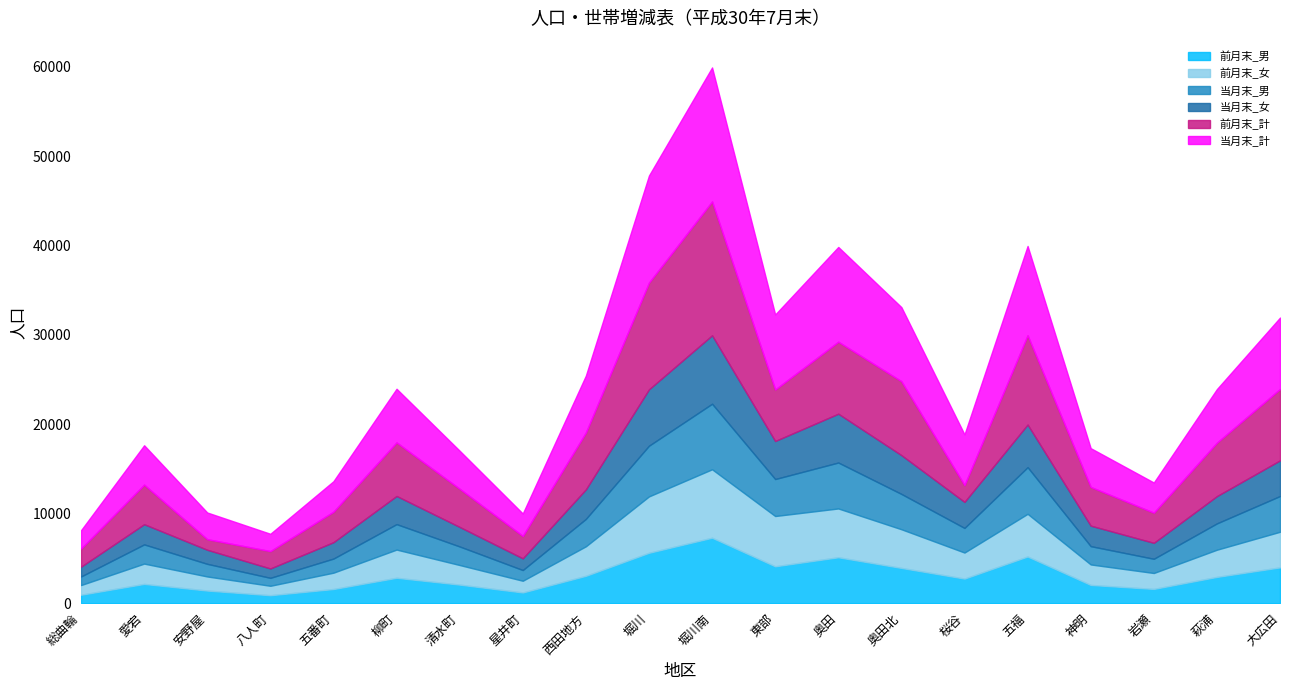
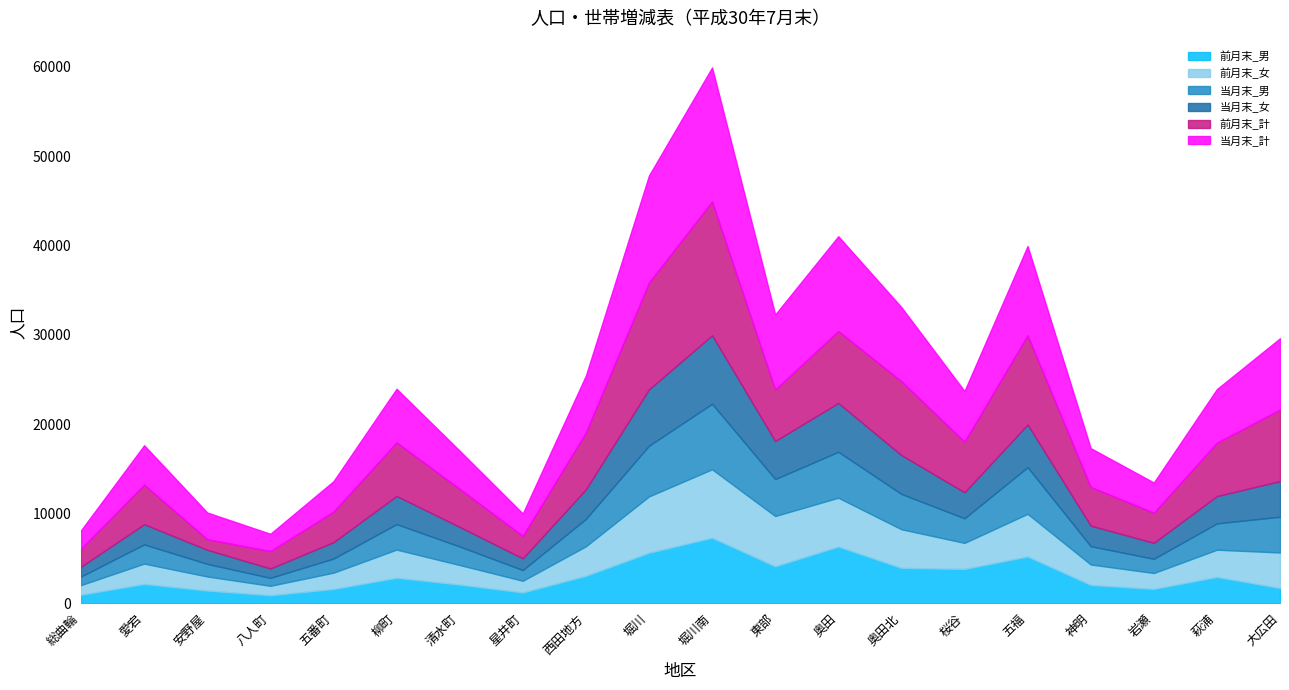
  {
    "前月末_男": {
      "総曲輪": 1000,
      "愛宕": 2000,
      "安野屋": 1000,
      "八人町": 1000,
      "五番町": 2000,
      "柳町": 3000,
      "清水町": 2000,
      "星井町": 1000,
      "西田地方": 3000,
      "堀川": 6000,
      "堀川南": 7000,
      "東部": 4000,
-     "奥田": 5000,
+     "奥田": 6000,
      "奥田北": 4000,
-     "桜谷": 3000,
+     "桜谷": 4000,
      "五福": 5000,
      "神明": 2000,
      "岩瀬": 2000,
      "萩浦": 3000,
-     "大広田": 4000
+     "大広田": 2000
    },
    "前月末_女": {
      "総曲輪": 1000,
      "愛宕": 2000,
      "安野屋": 2000,
      "八人町": 1000,
      "五番町": 2000,
      "柳町": 3000,
      "清水町": 2000,
      "星井町": 1000,
      "西田地方": 3000,
      "堀川": 6000,
      "堀川南": 8000,
      "東部": 6000,
      "奥田": 5000,
      "奥田北": 4000,
      "桜谷": 3000,
      "五福": 5000,
      "神明": 2000,
      "岩瀬": 2000,
      "萩浦": 3000,
      "大広田": 4000
    },
    "前月末_計": {
      "総曲輪": 2000,
      "愛宕": 4000,
      "安野屋": 1000,
      "八人町": 2000,
      "五番町": 3000,
      "柳町": 6000,
      "清水町": 4000,
      "星井町": 3000,
      "西田地方": 6000,
      "堀川": 12000,
      "堀川南": 15000,
      "東部": 6000,
      "奥田": 8000,
      "奥田北": 8000,
-     "桜谷": 2000,
+     "桜谷": 6000,
      "五福": 10000,
      "神明": 4000,
      "岩瀬": 3000,
      "萩浦": 6000,
      "大広田": 8000
    },
    "当月末_計": {
      "総曲輪": 2000,
      "愛宕": 4000,
      "安野屋": 3000,
      "八人町": 2000,
      "五番町": 3000,
      "柳町": 6000,
      "清水町": 4000,
      "星井町": 3000,
      "西田地方": 6000,
      "堀川": 12000,
      "堀川南": 15000,
      "東部": 8000,
      "奥田": 11000,
      "奥田北": 8000,
      "桜谷": 6000,
      "五福": 10000,
      "神明": 4000,
      "岩瀬": 3000,
      "萩浦": 6000,
      "大広田": 8000
    }
  }
